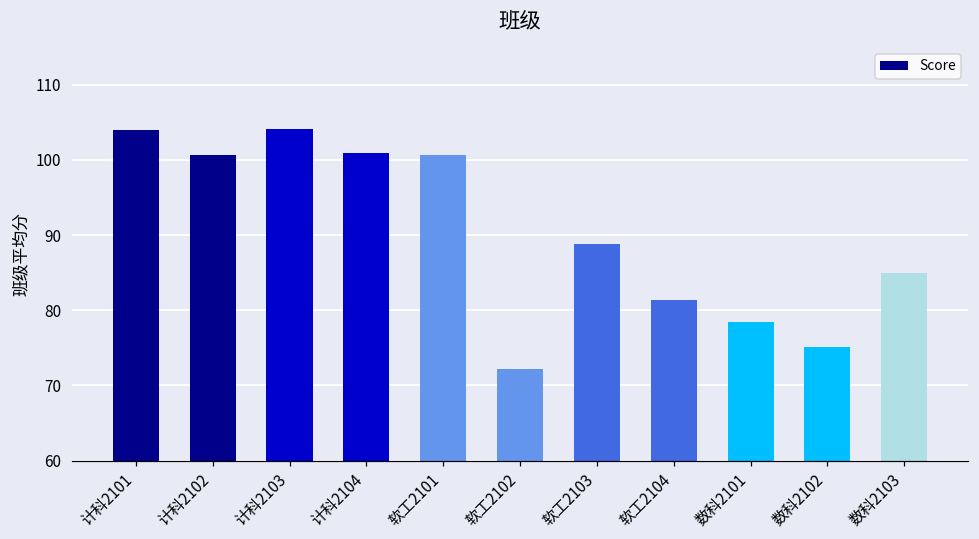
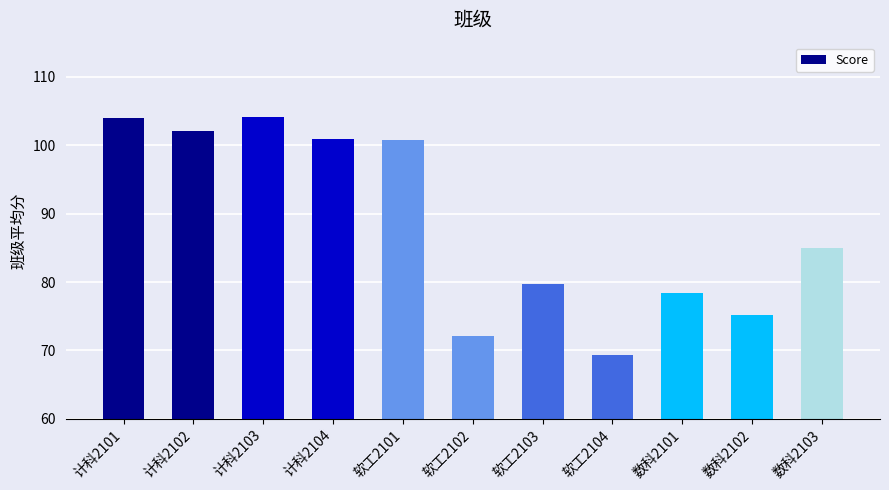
  {
    "计科2101": 104,
-   "计科2102": 101,
+   "计科2102": 102,
    "计科2103": 104,
    "计科2104": 101,
    "软工2101": 101,
    "软工2102": 72,
-   "软工2103": 89,
-   "软工2104": 81,
+   "软工2103": 80,
+   "软工2104": 69,
    "数科2101": 78,
    "数科2102": 75,
    "数科2103": 85
  }
